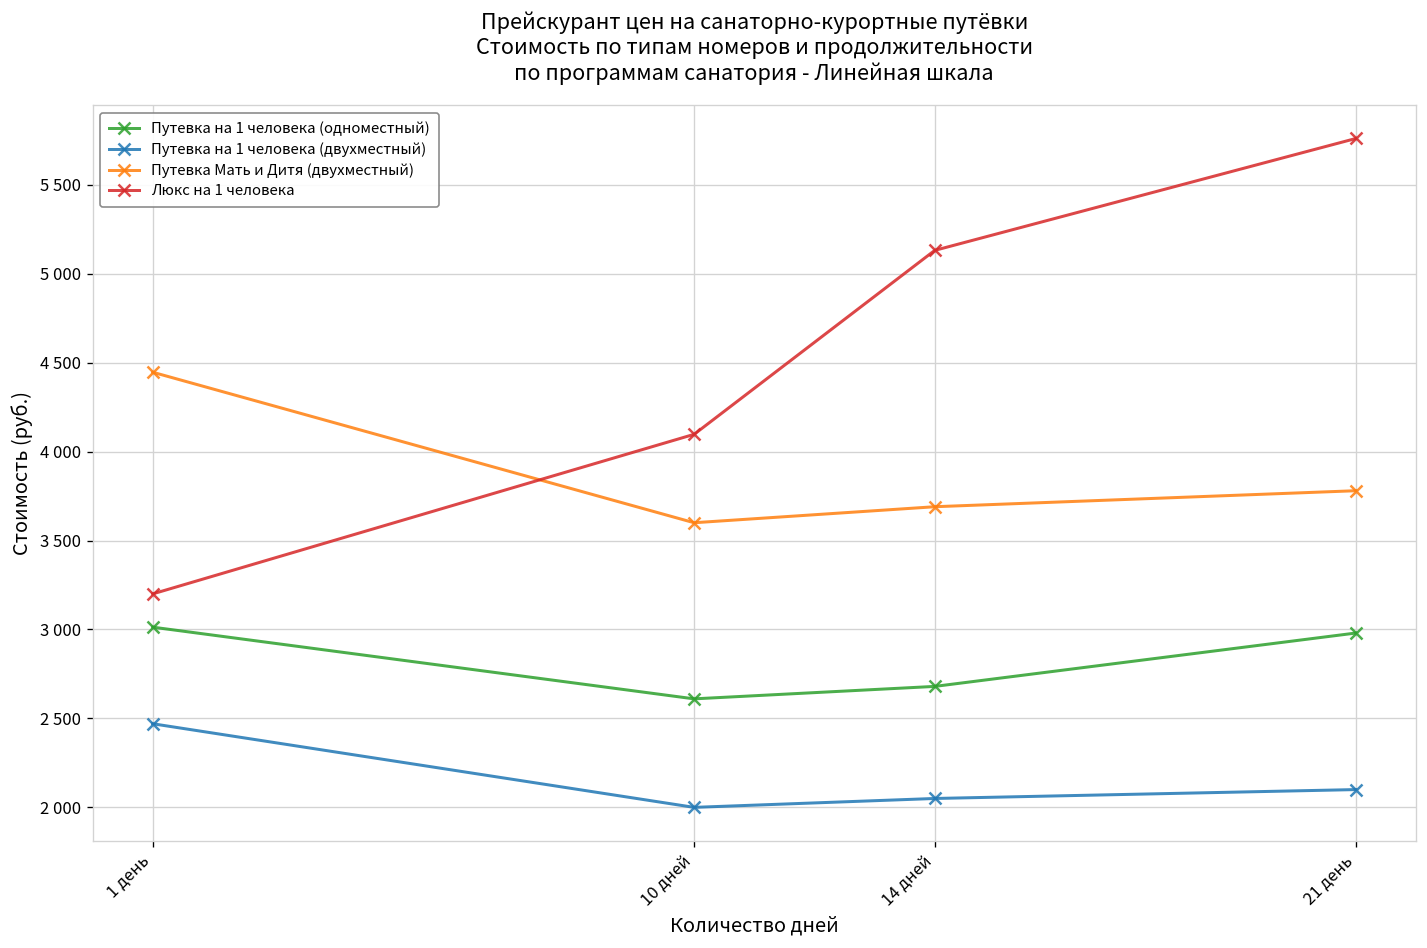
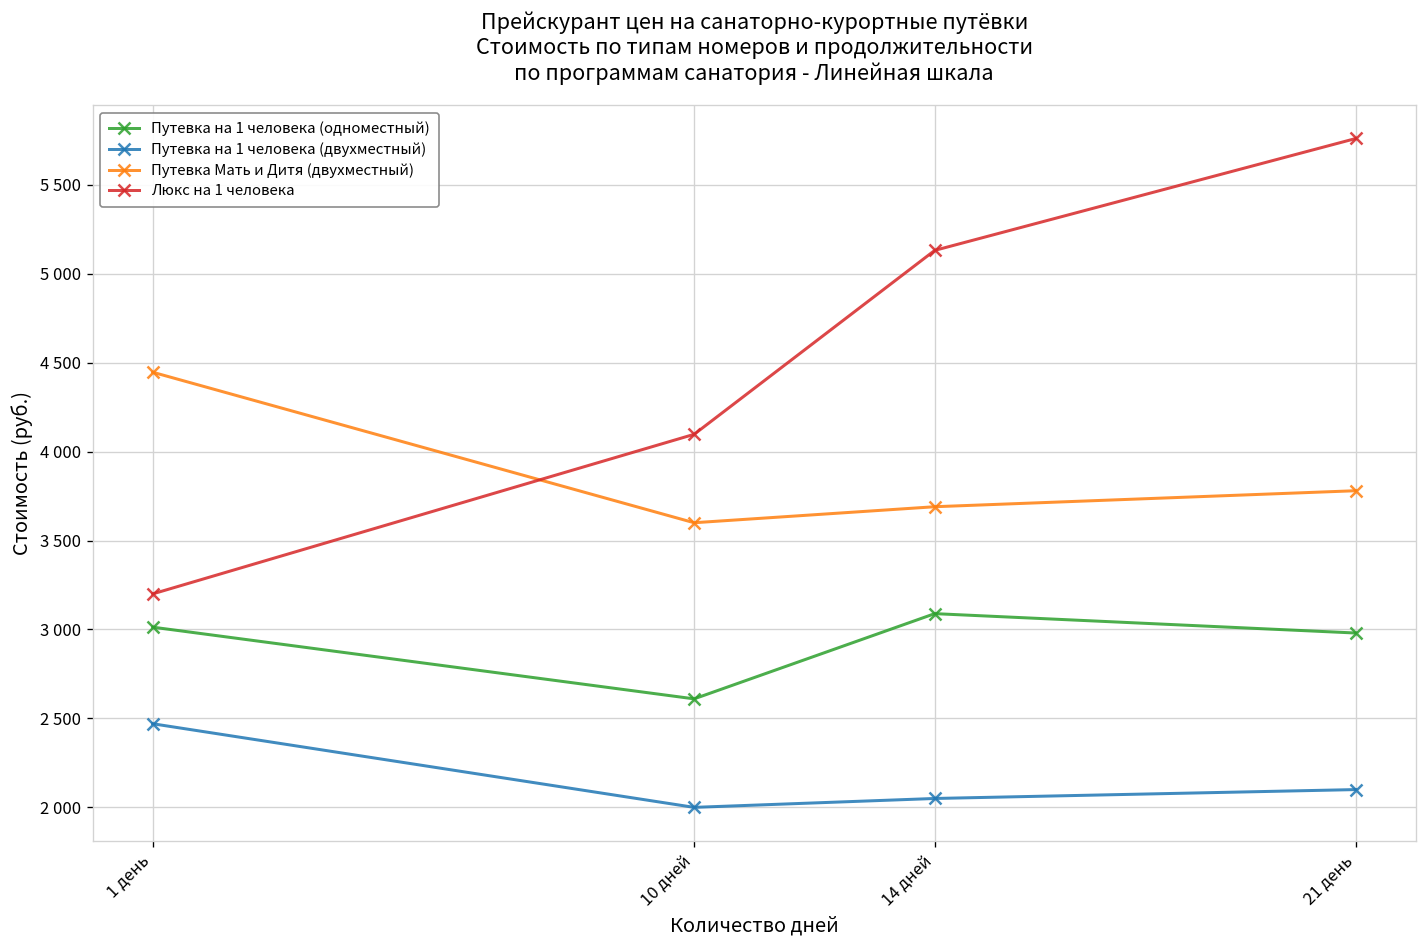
  {
    "Путевка на 1 человека (одноместный)": {
      "1 день": 3010,
      "10 дней": 2610,
-     "14 дней": 2680,
+     "14 дней": 3090,
      "21 день": 2980
    },
    "Путевка на 1 человека (двухместный)": {
      "1 день": 2470,
      "10 дней": 2000,
      "14 дней": 2050,
      "21 день": 2100
    },
    "Путевка Мать и Дитя (двухместный)": {
      "1 день": 4450,
      "10 дней": 3600,
      "14 дней": 3690,
      "21 день": 3780
    },
    "Люкс на 1 человека": {
      "1 день": 3200,
      "10 дней": 4100,
      "14 дней": 5130,
      "21 день": 5760
    }
  }
